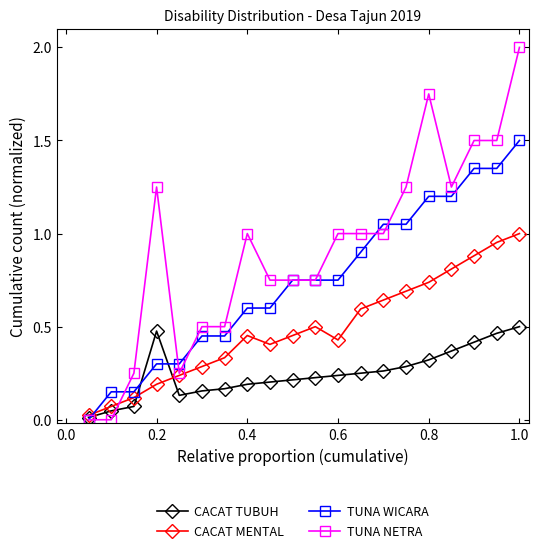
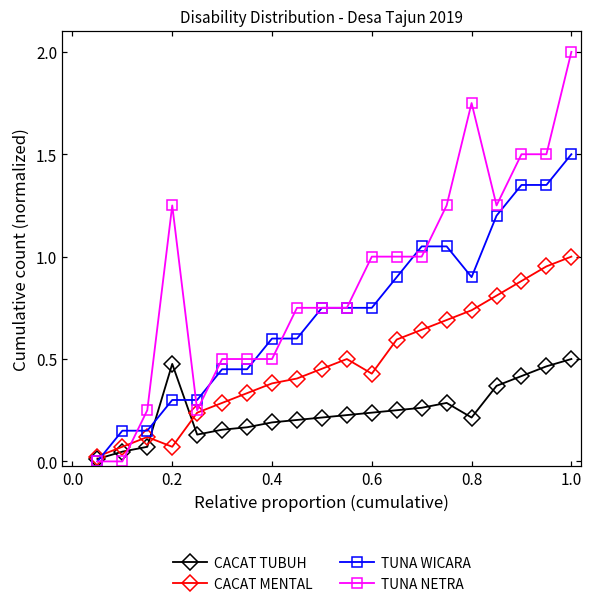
  {
    "CACAT TUBUH": {
      "0.2": 0.48,
      "0.4": 0.19,
      "0.6": 0.24,
-     "0.8": 0.32,
+     "0.8": 0.21,
      "1.0": 0.50
    },
    "CACAT MENTAL": {
-     "0.2": 0.19,
-     "0.4": 0.45,
+     "0.2": 0.07,
+     "0.4": 0.38,
      "0.6": 0.43,
      "0.8": 0.74,
      "1.0": 1.00
    },
    "TUNA WICARA": {
      "0.2": 0.30,
      "0.4": 0.60,
      "0.6": 0.75,
-     "0.8": 1.20,
+     "0.8": 0.90,
      "1.0": 1.50
    },
    "TUNA NETRA": {
      "0.2": 1.25,
-     "0.4": 1.00,
+     "0.4": 0.50,
      "0.6": 1.00,
      "0.8": 1.75,
      "1.0": 2.00
    }
  }
